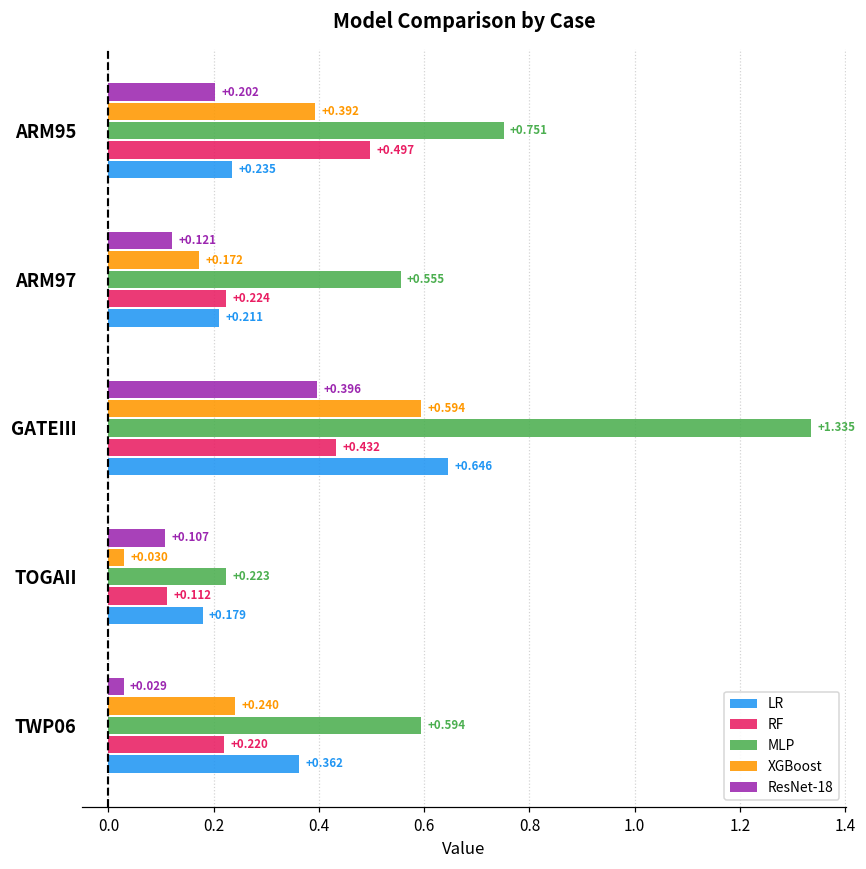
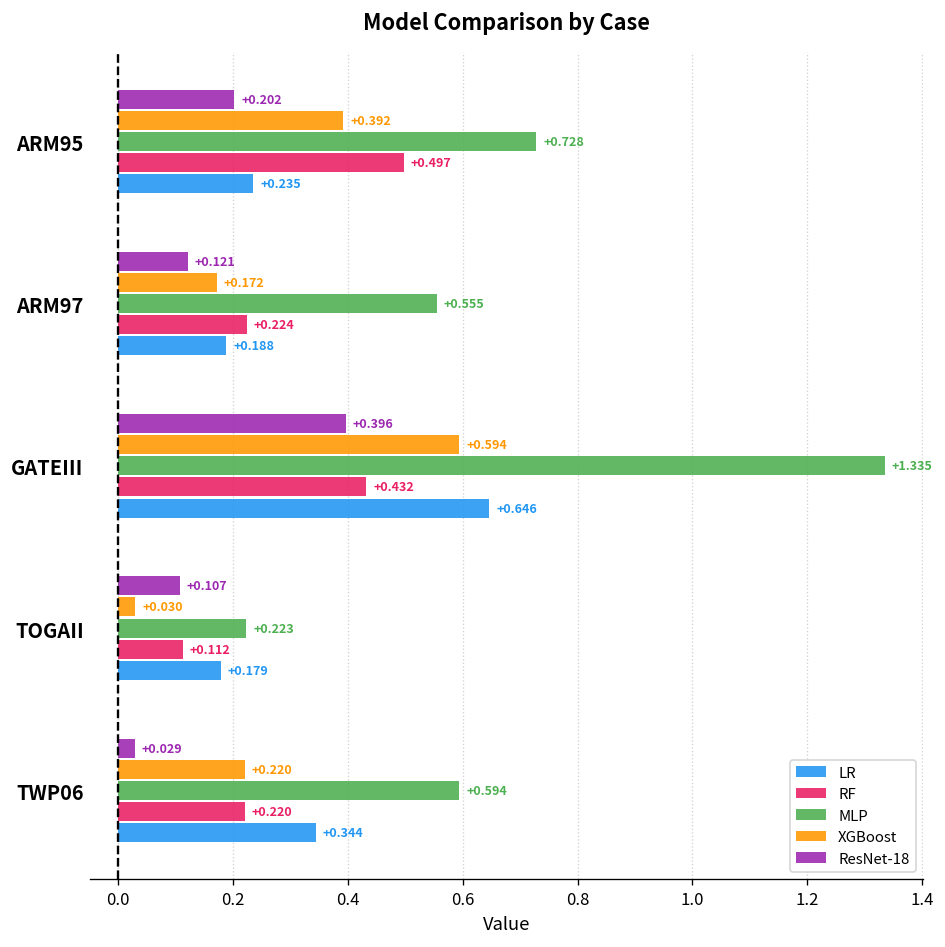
  {
    "LR": {
      "ARM95": "+0.235",
-     "ARM97": "+0.211",
+     "ARM97": "+0.188",
      "GATEIII": "+0.646",
      "TOGAII": "+0.179",
-     "TWP06": "+0.362"
+     "TWP06": "+0.344"
    },
    "RF": {
      "ARM95": "+0.497",
      "ARM97": "+0.224",
      "GATEIII": "+0.432",
      "TOGAII": "+0.112",
      "TWP06": "+0.220"
    },
    "MLP": {
-     "ARM95": "+0.751",
+     "ARM95": "+0.728",
      "ARM97": "+0.555",
      "GATEIII": "+1.335",
      "TOGAII": "+0.223",
      "TWP06": "+0.594"
    },
    "XGBoost": {
      "ARM95": "+0.392",
      "ARM97": "+0.172",
      "GATEIII": "+0.594",
      "TOGAII": "+0.030",
-     "TWP06": "+0.240"
+     "TWP06": "+0.220"
    },
    "ResNet-18": {
      "ARM95": "+0.202",
      "ARM97": "+0.121",
      "GATEIII": "+0.396",
      "TOGAII": "+0.107",
      "TWP06": "+0.029"
    }
  }
